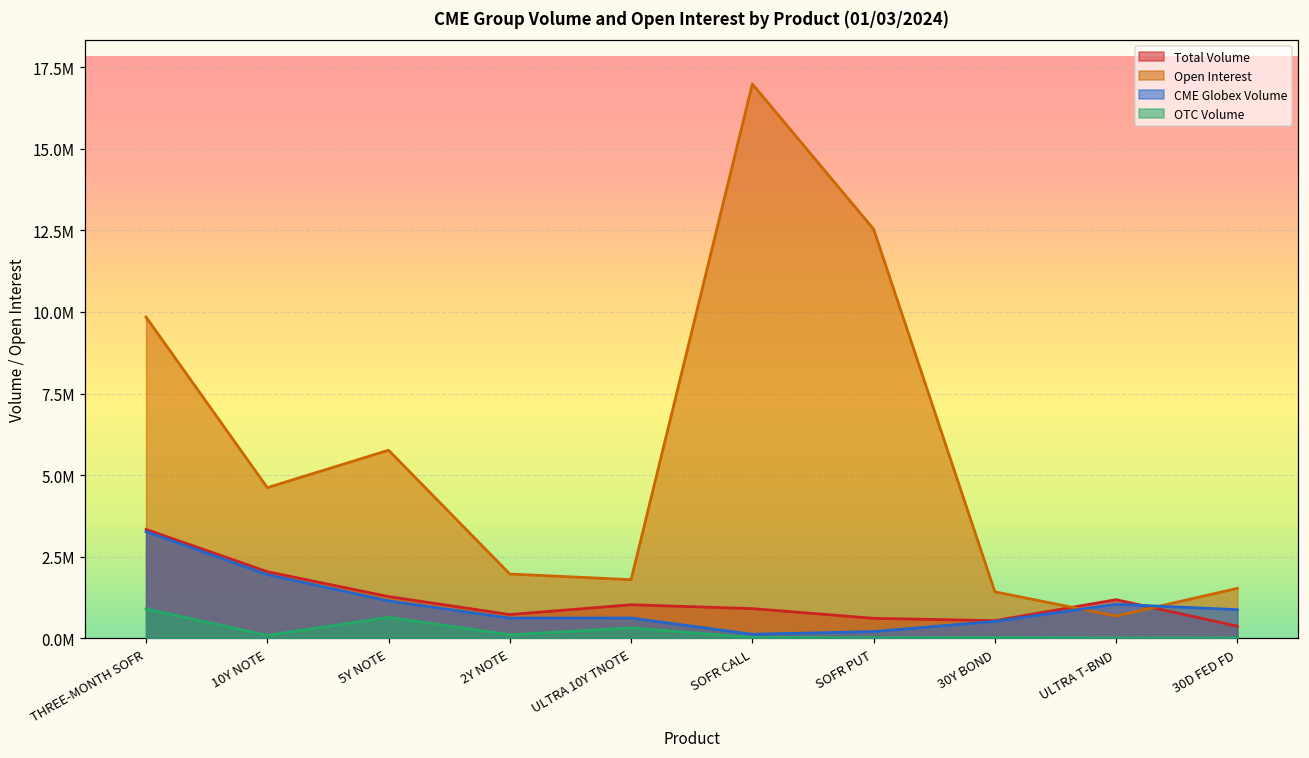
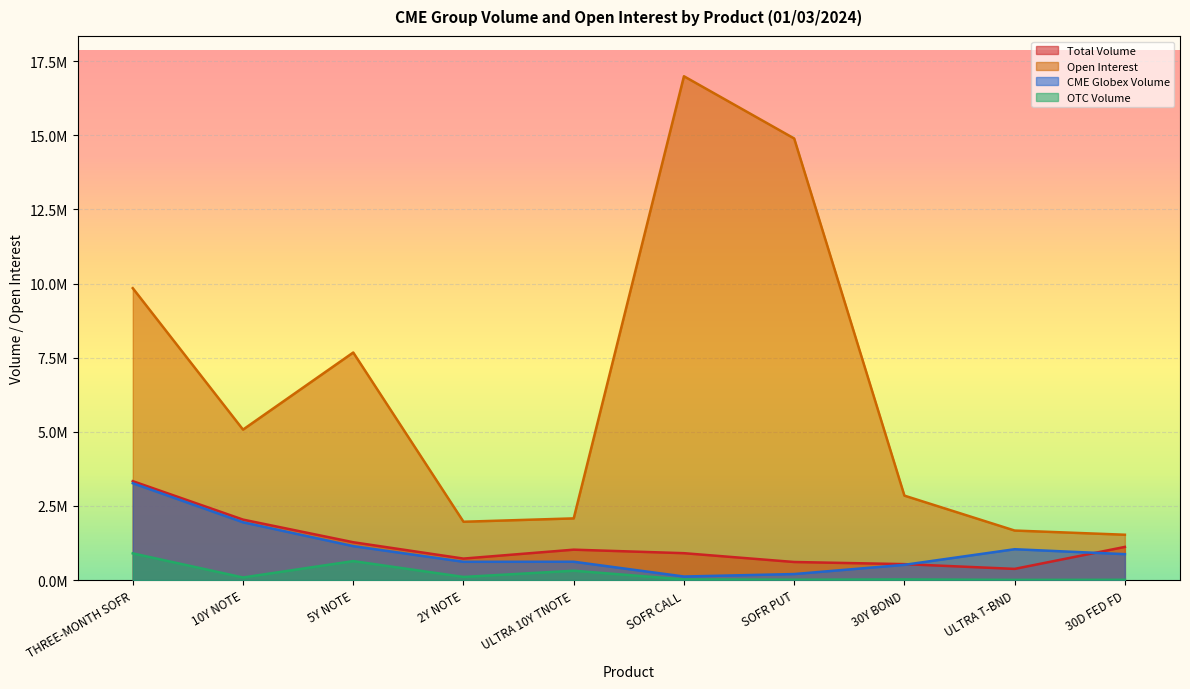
  {
    "Total Volume": {
      "10Y NOTE": 2000000,
      "5Y NOTE": 1300000,
      "2Y NOTE": 700000,
      "ULTRA 10Y TNOTE": 1000000,
      "SOFR CALL": 900000,
      "SOFR PUT": 600000,
-     "ULTRA T-BND": 1200000,
-     "30D FED FD": 400000
+     "ULTRA T-BND": 400000,
+     "30D FED FD": 1100000
    },
    "Open Interest": {
      "THREE-MONTH SOFR": 9800000,
-     "10Y NOTE": 4600000,
-     "5Y NOTE": 5800000,
+     "10Y NOTE": 5100000,
+     "5Y NOTE": 7700000,
      "2Y NOTE": 2000000,
-     "ULTRA 10Y TNOTE": 1800000,
+     "ULTRA 10Y TNOTE": 2100000,
      "SOFR CALL": 17000000,
-     "SOFR PUT": 12500000,
-     "30Y BOND": 1400000,
-     "ULTRA T-BND": 700000,
+     "SOFR PUT": 14900000,
+     "30Y BOND": 2800000,
+     "ULTRA T-BND": 1700000,
      "30D FED FD": 1500000
    },
    "CME Globex Volume": {
      "10Y NOTE": 2000000,
      "5Y NOTE": 1100000,
      "2Y NOTE": 600000,
      "ULTRA 10Y TNOTE": 600000,
      "SOFR CALL": 100000,
      "SOFR PUT": 200000,
      "ULTRA T-BND": 1000000,
      "30D FED FD": 900000
    },
    "OTC Volume": {
      "THREE-MONTH SOFR": 900000,
      "10Y NOTE": 100000,
      "5Y NOTE": 600000,
      "2Y NOTE": 100000,
      "ULTRA 10Y TNOTE": 300000,
      "SOFR CALL": 0,
      "SOFR PUT": 0,
      "30Y BOND": 0,
      "ULTRA T-BND": 0,
      "30D FED FD": 0
    }
  }
